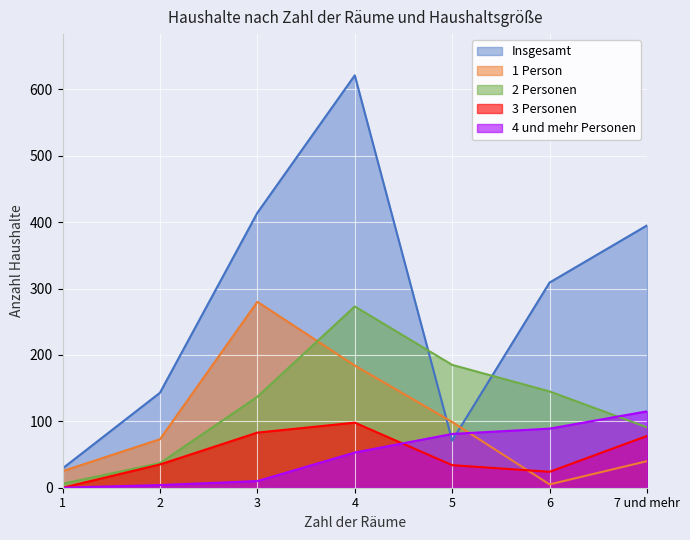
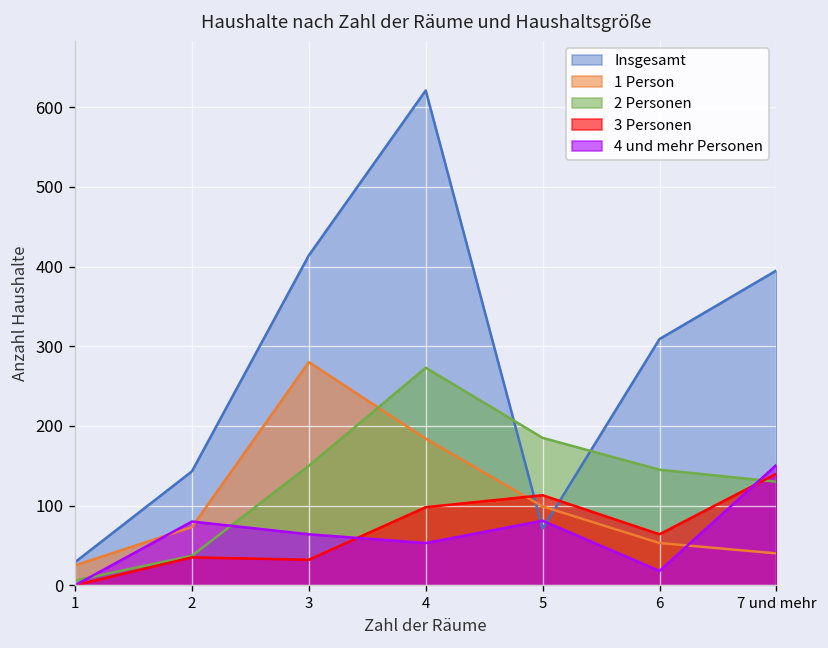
  {
    "Insgesamt": {
      "1": 30,
      "2": 140,
      "3": 410,
      "4": 620,
      "5": 70,
      "6": 310,
      "7 und mehr": 400
    },
    "1 Person": {
      "1": 30,
      "2": 70,
      "3": 280,
      "4": 180,
      "5": 100,
-     "6": 10,
+     "6": 50,
      "7 und mehr": 40
    },
    "2 Personen": {
      "1": 10,
-     "3": 140,
+     "3": 150,
      "4": 270,
      "5": 190,
      "6": 150,
-     "7 und mehr": 90
+     "7 und mehr": 130
    },
    "3 Personen": {
-     "3": 80,
+     "3": 30,
      "4": 100,
-     "5": 30,
-     "6": 20,
-     "7 und mehr": 80
+     "5": 110,
+     "6": 60,
+     "7 und mehr": 140
    },
    "4 und mehr Personen": {
-     "2": 0,
-     "3": 10,
+     "2": 80,
+     "3": 60,
      "4": 50,
      "5": 80,
-     "6": 90,
-     "7 und mehr": 120
+     "6": 20,
+     "7 und mehr": 150
    }
  }
